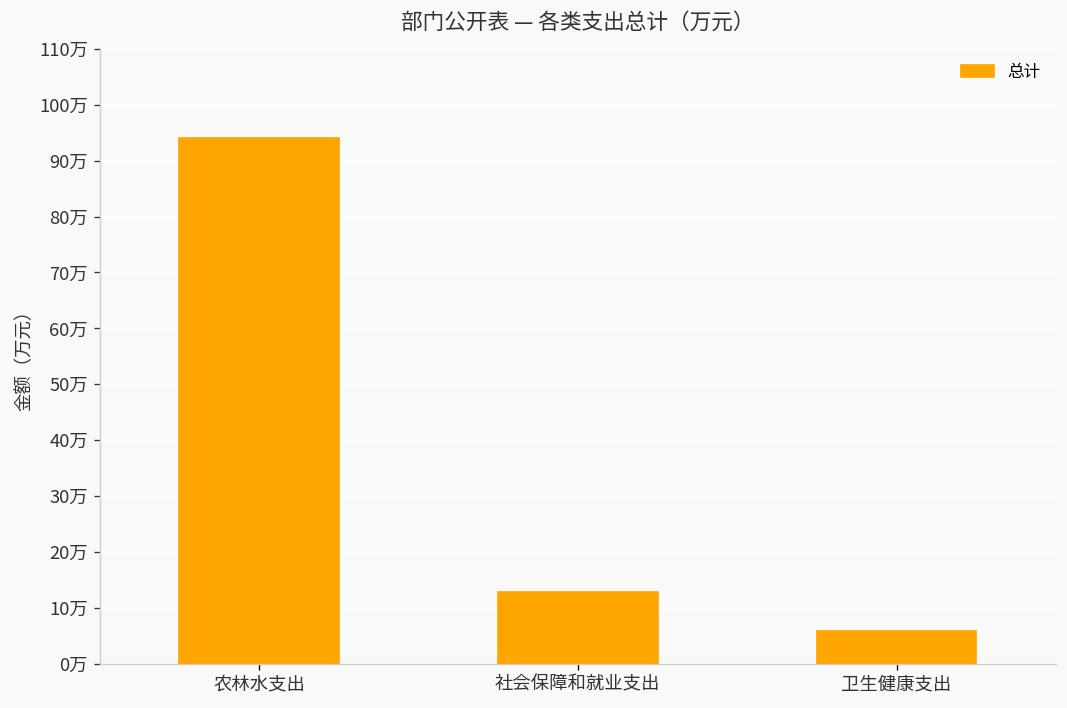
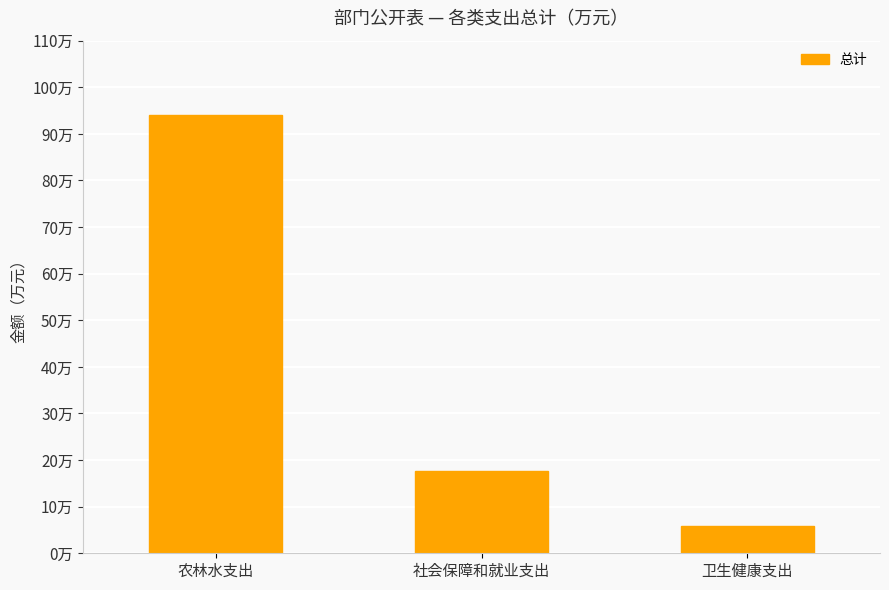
  {
    "农林水支出": "94万",
-   "社会保障和就业支出": "13万",
+   "社会保障和就业支出": "18万",
    "卫生健康支出": "6万"
  }
